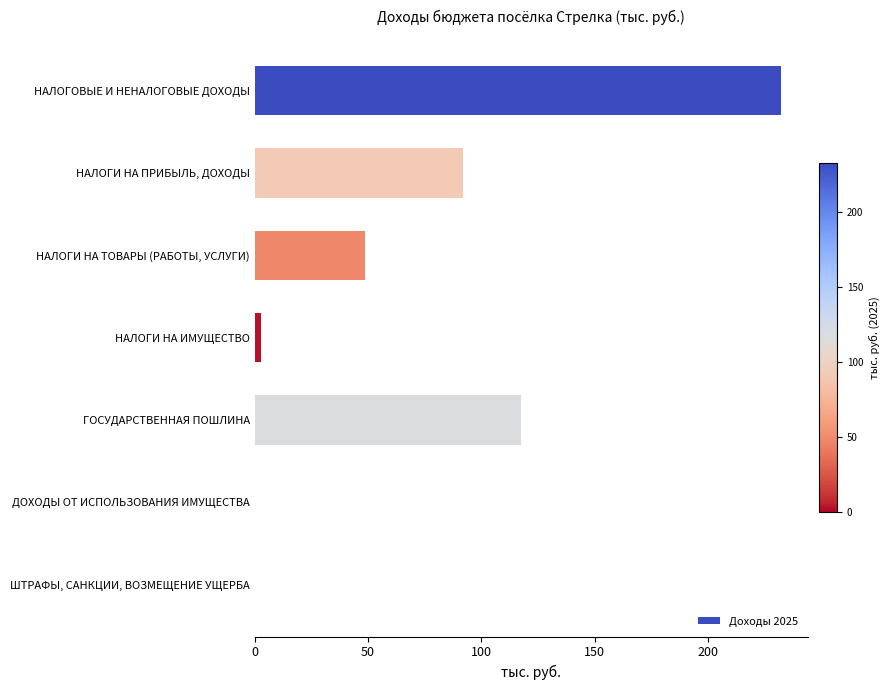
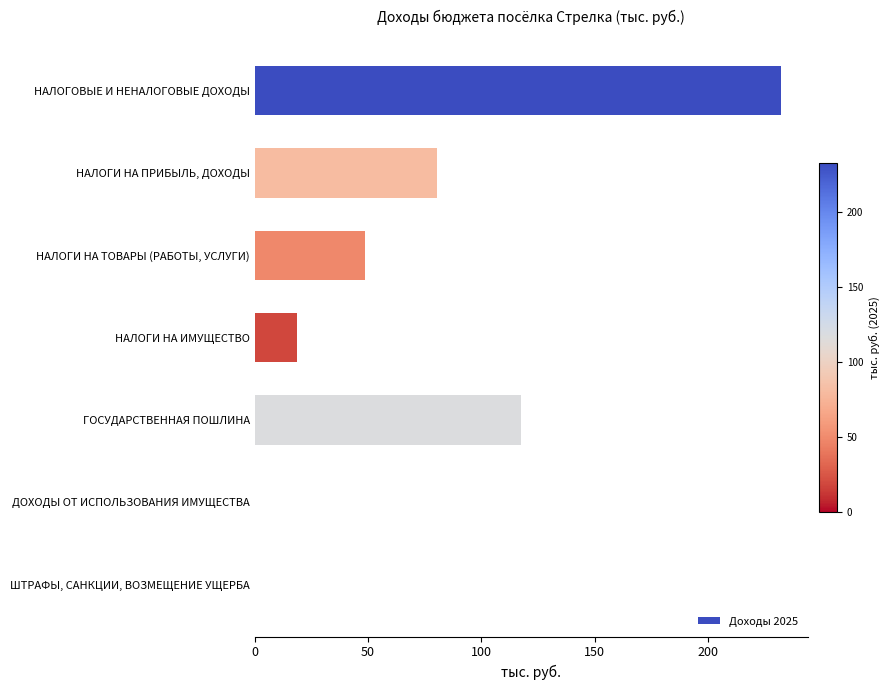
  {
    "НАЛОГОВЫЕ И НЕНАЛОГОВЫЕ ДОХОДЫ": 233,
-   "НАЛОГИ НА ПРИБЫЛЬ, ДОХОДЫ": 92,
+   "НАЛОГИ НА ПРИБЫЛЬ, ДОХОДЫ": 81,
    "НАЛОГИ НА ТОВАРЫ (РАБОТЫ, УСЛУГИ)": 49,
-   "НАЛОГИ НА ИМУЩЕСТВО": 3,
+   "НАЛОГИ НА ИМУЩЕСТВО": 19,
    "ГОСУДАРСТВЕННАЯ ПОШЛИНА": 117,
    "ДОХОДЫ ОТ ИСПОЛЬЗОВАНИЯ ИМУЩЕСТВА": 0,
    "ШТРАФЫ, САНКЦИИ, ВОЗМЕЩЕНИЕ УЩЕРБА": 0
  }
